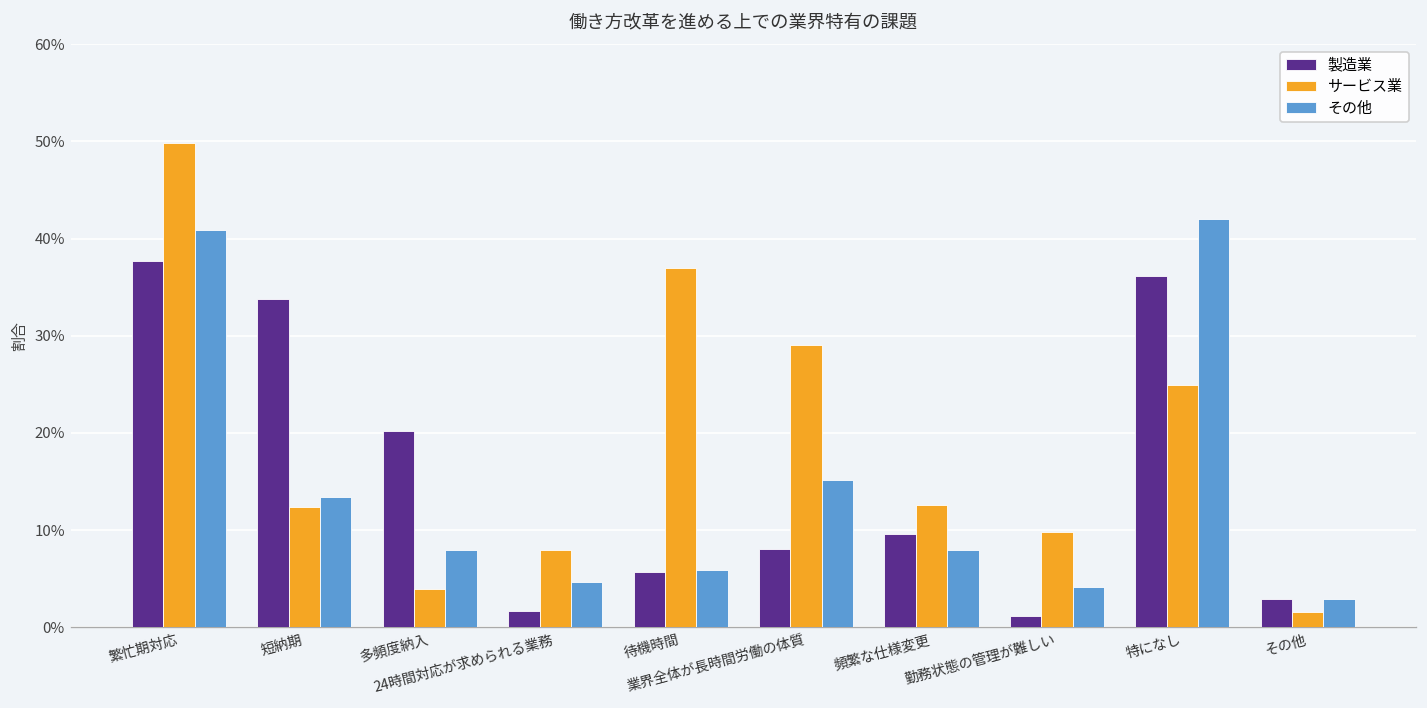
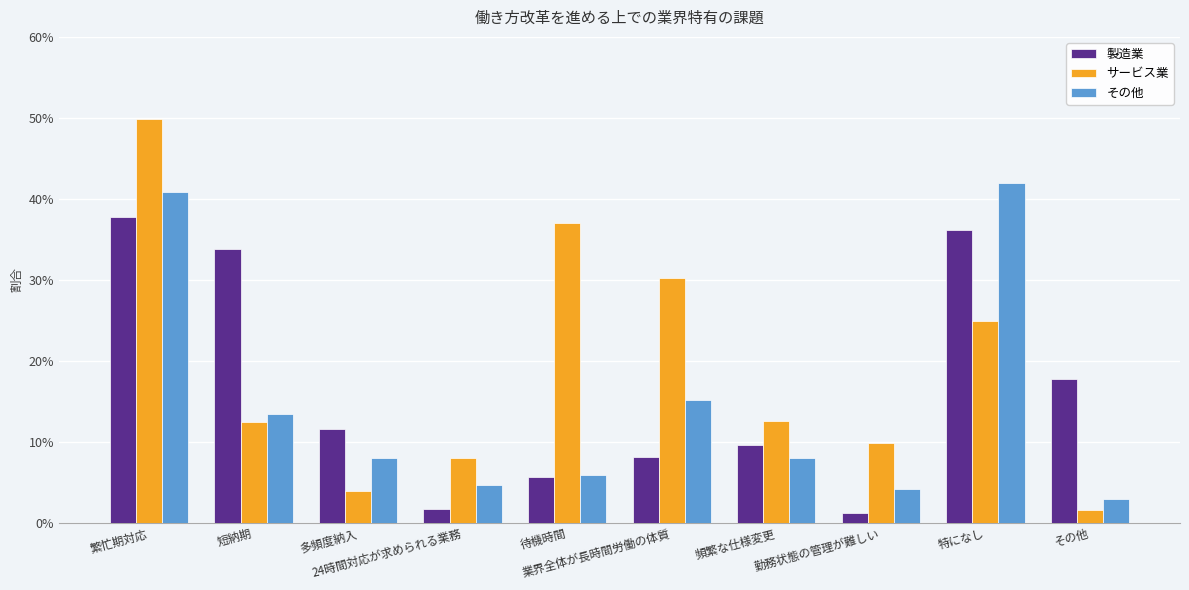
  {
    "製造業": {
      "繁忙期対応": "38%",
      "短納期": "34%",
-     "多頻度納入": "20%",
+     "多頻度納入": "12%",
      "24時間対応が求められる業務": "2%",
      "待機時間": "6%",
      "業界全体が長時間労働の体質": "8%",
      "頻繁な仕様変更": "10%",
      "勤務状態の管理が難しい": "1%",
      "特になし": "36%",
-     "その他": "3%"
+     "その他": "18%"
    },
    "サービス業": {
      "繁忙期対応": "50%",
      "短納期": "12%",
      "多頻度納入": "4%",
      "24時間対応が求められる業務": "8%",
      "待機時間": "37%",
-     "業界全体が長時間労働の体質": "29%",
+     "業界全体が長時間労働の体質": "30%",
      "頻繁な仕様変更": "13%",
      "勤務状態の管理が難しい": "10%",
      "特になし": "25%",
      "その他": "2%"
    },
    "その他": {
      "繁忙期対応": "41%",
      "短納期": "13%",
      "多頻度納入": "8%",
      "24時間対応が求められる業務": "5%",
      "待機時間": "6%",
      "業界全体が長時間労働の体質": "15%",
      "頻繁な仕様変更": "8%",
      "勤務状態の管理が難しい": "4%",
      "特になし": "42%",
      "その他": "3%"
    }
  }
